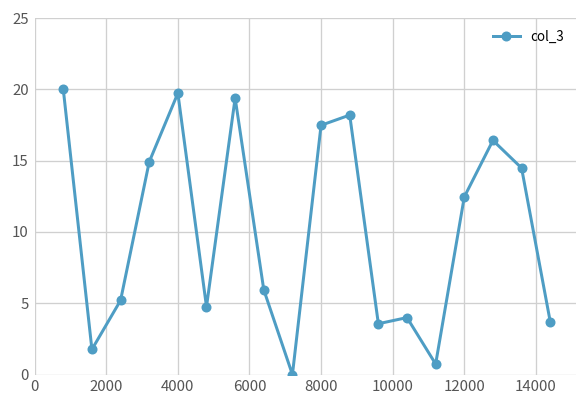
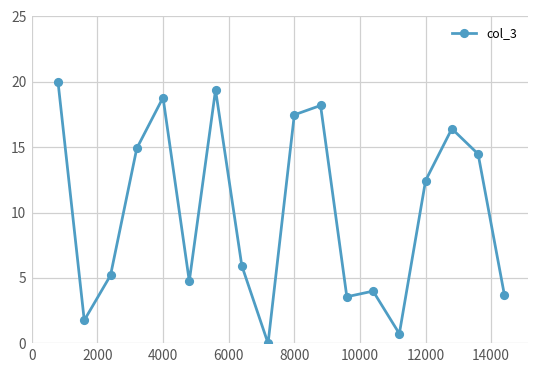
  {
-   "4000": 19.7,
+   "4000": 18.8,
    "8000": 17.5,
    "12000": 12.5
  }
